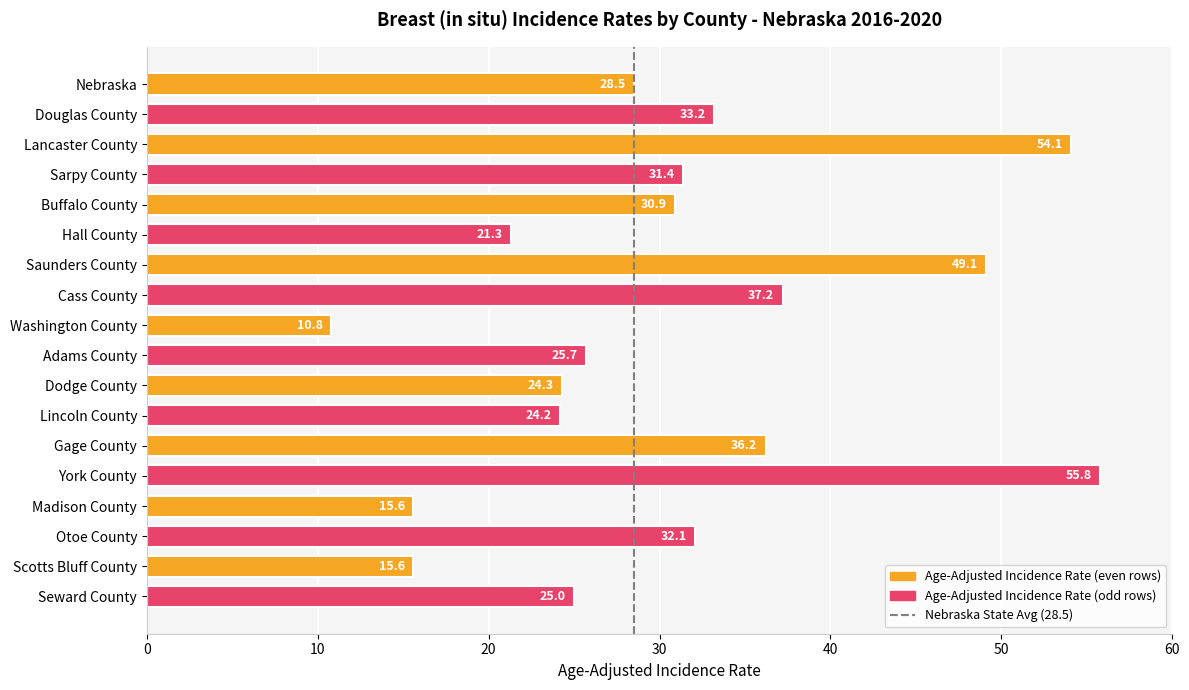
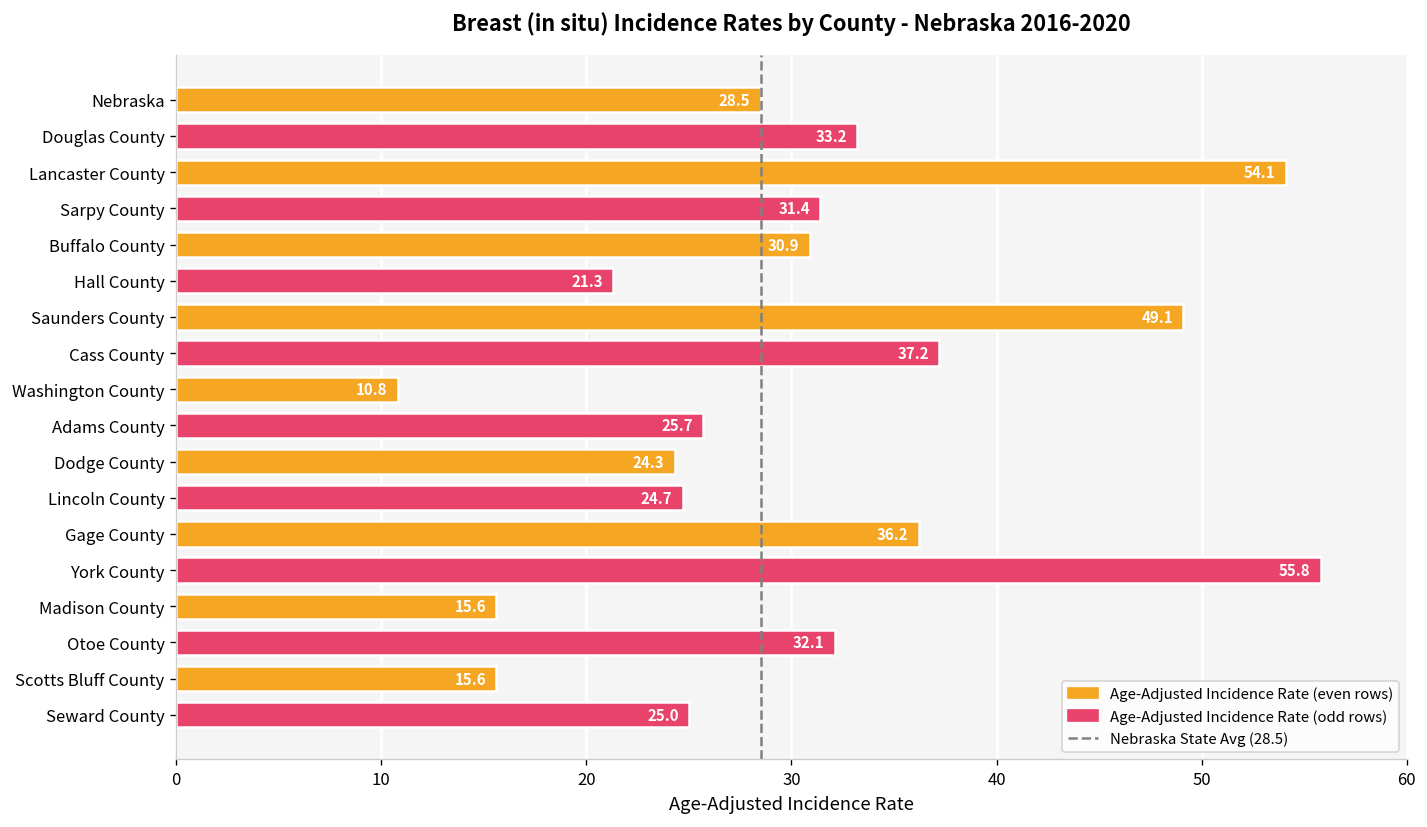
  {
    "Nebraska": 28.5,
    "Douglas County": 33.2,
    "Lancaster County": 54.1,
    "Sarpy County": 31.4,
    "Buffalo County": 30.9,
    "Hall County": 21.3,
    "Saunders County": 49.1,
    "Cass County": 37.2,
    "Washington County": 10.8,
    "Adams County": 25.7,
    "Dodge County": 24.3,
-   "Lincoln County": 24.2,
+   "Lincoln County": 24.7,
    "Gage County": 36.2,
    "York County": 55.8,
    "Madison County": 15.6,
    "Otoe County": 32.1,
    "Scotts Bluff County": 15.6,
    "Seward County": 25.0
  }
